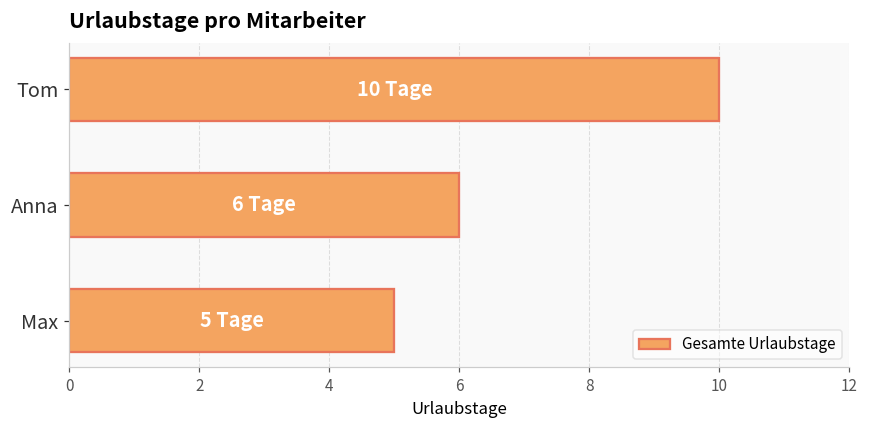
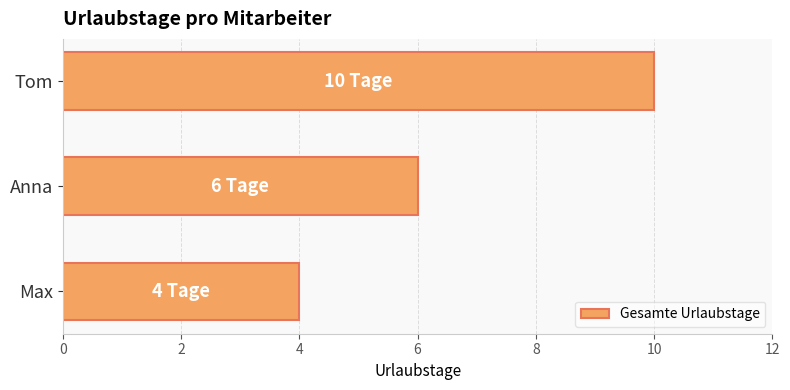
  {
    "Tom": 10,
    "Anna": 6,
-   "Max": 5
+   "Max": 4
  }
